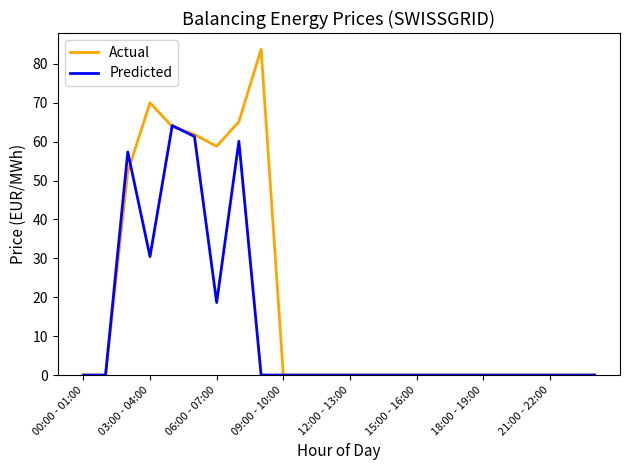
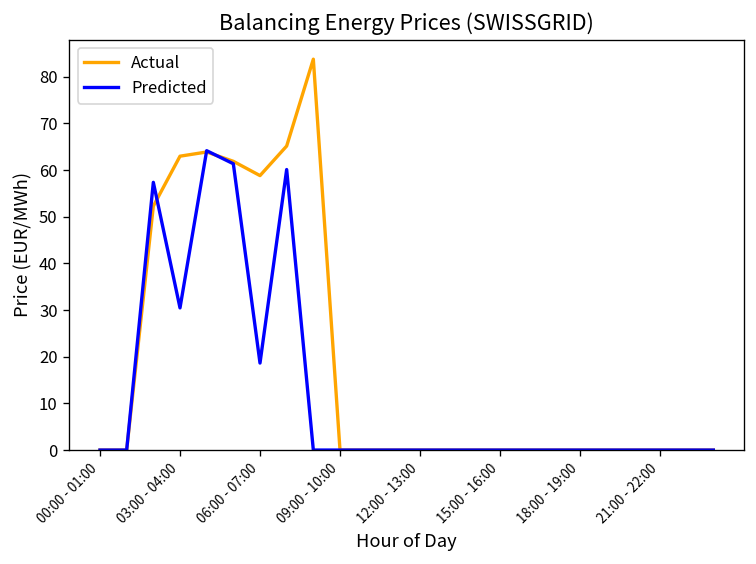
  {
    "Actual": {
-     "03:00 - 04:00": 70,
+     "03:00 - 04:00": 63,
      "06:00 - 07:00": 59
    },
    "Predicted": {
      "03:00 - 04:00": 30,
      "06:00 - 07:00": 19
    }
  }
